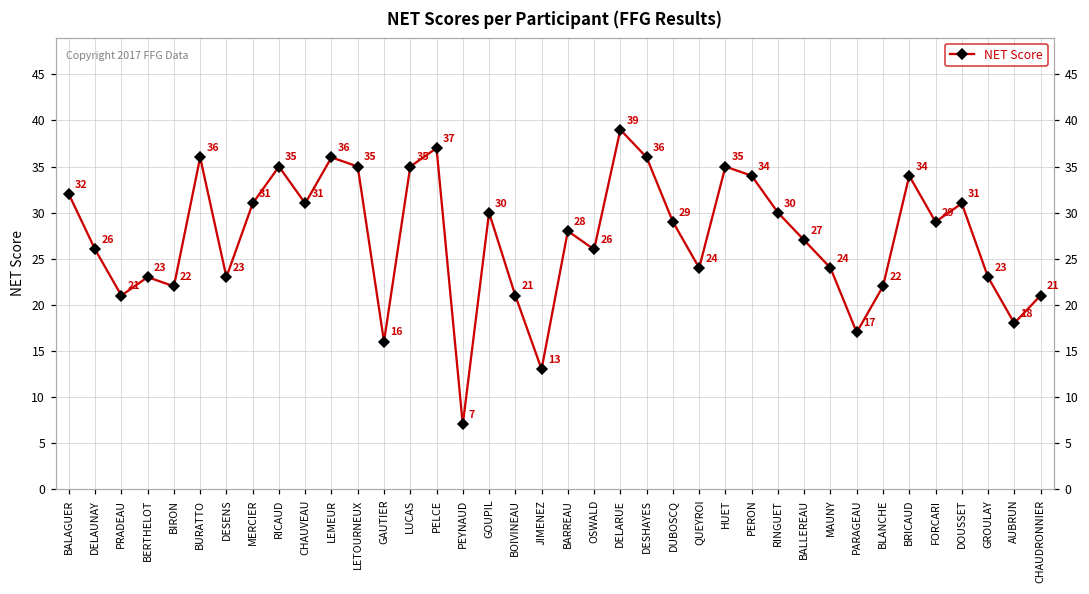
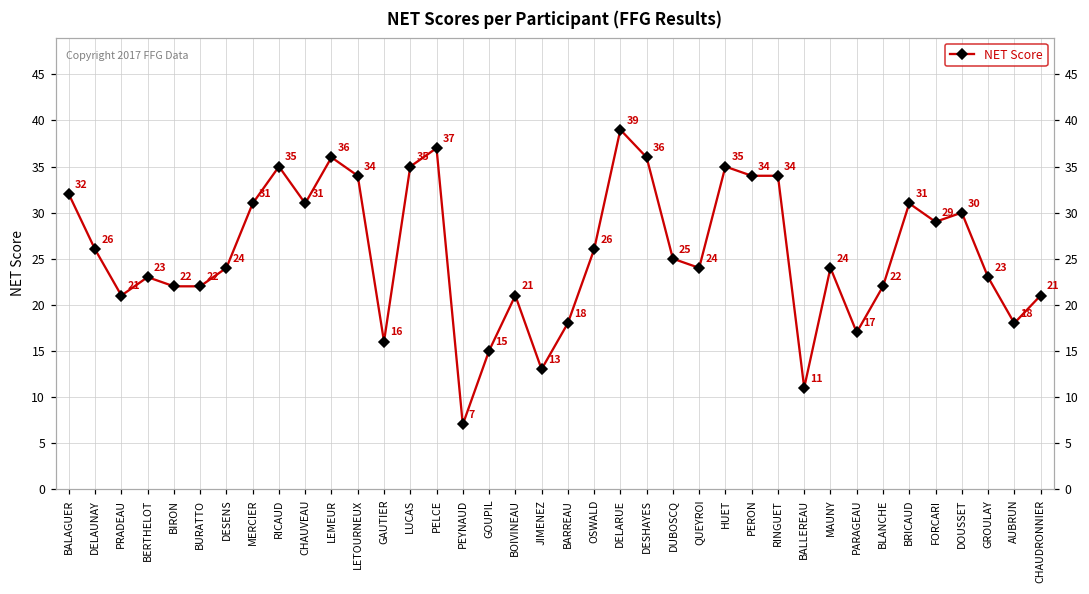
  {
    "BALAGUER": 32,
    "DELAUNAY": 26,
    "PRADEAU": 21,
    "BERTHELOT": 23,
    "BIRON": 22,
-   "BURATTO": 36,
-   "DESENS": 23,
+   "BURATTO": 22,
+   "DESENS": 24,
    "MERCIER": 31,
    "RICAUD": 35,
    "CHAUVEAU": 31,
    "LEMEUR": 36,
-   "LETOURNEUX": 35,
+   "LETOURNEUX": 34,
    "GAUTIER": 16,
    "LUCAS": 35,
    "PELCE": 37,
    "PEYNAUD": 7,
-   "GOUPIL": 30,
+   "GOUPIL": 15,
    "BOIVINEAU": 21,
    "JIMENEZ": 13,
-   "BARREAU": 28,
+   "BARREAU": 18,
    "OSWALD": 26,
    "DELARUE": 39,
    "DESHAYES": 36,
-   "DUBOSCQ": 29,
+   "DUBOSCQ": 25,
    "QUEYROI": 24,
    "HUET": 35,
    "PERON": 34,
-   "RINGUET": 30,
-   "BALLEREAU": 27,
+   "RINGUET": 34,
+   "BALLEREAU": 11,
    "MAUNY": 24,
    "PARAGEAU": 17,
    "BLANCHE": 22,
-   "BRICAUD": 34,
+   "BRICAUD": 31,
    "FORCARI": 29,
-   "DOUSSET": 31,
+   "DOUSSET": 30,
    "GROULAY": 23,
    "AUBRUN": 18,
    "CHAUDRONNIER": 21
  }
